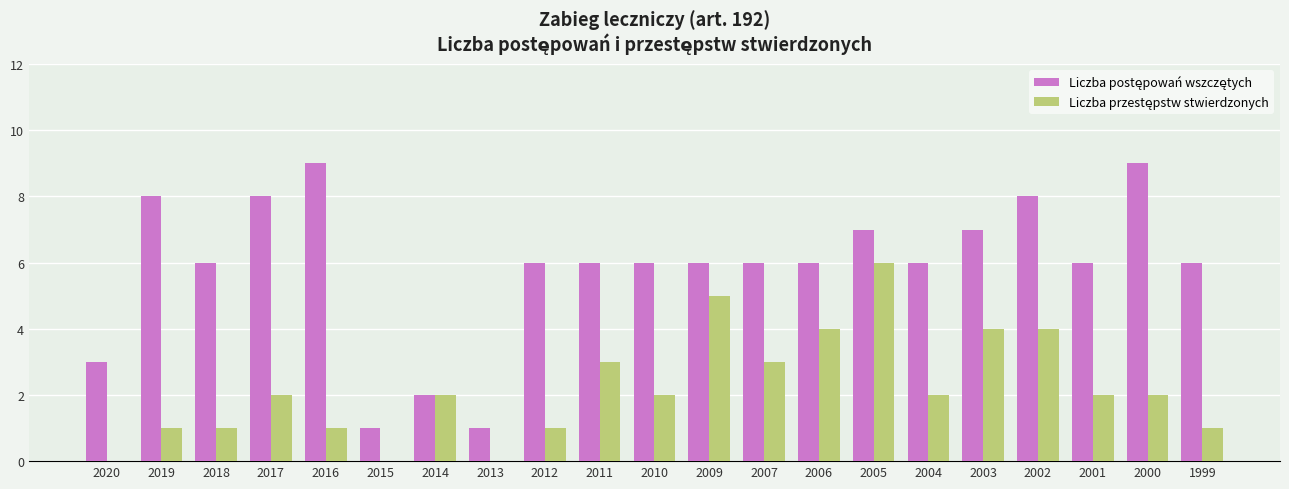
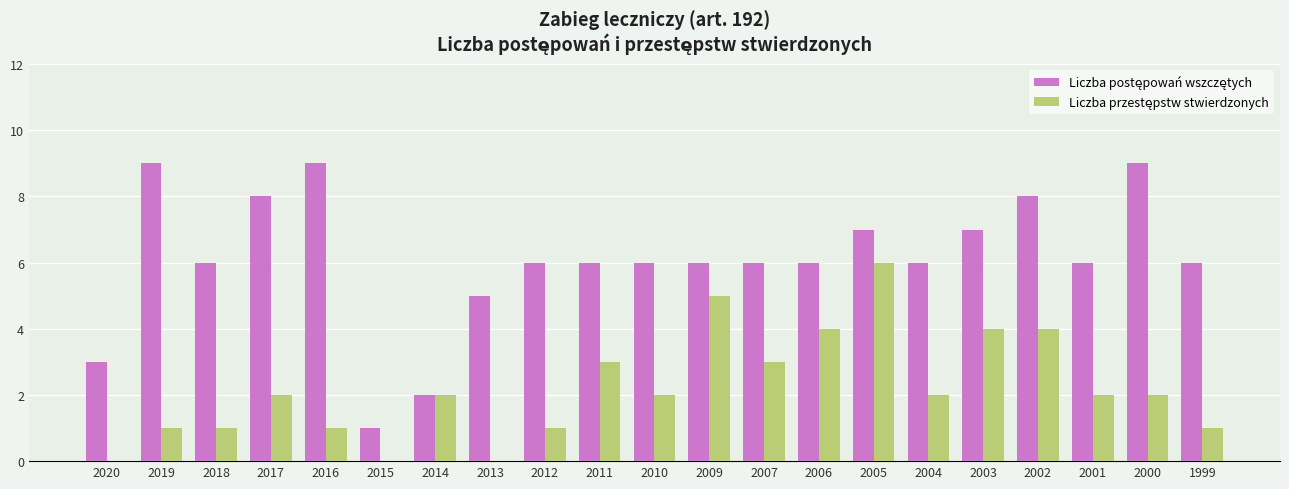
  {
    "Liczba postępowań wszczętych": {
      "2020": 3,
-     "2019": 8,
+     "2019": 9,
      "2018": 6,
      "2017": 8,
      "2016": 9,
      "2015": 1,
      "2014": 2,
-     "2013": 1,
+     "2013": 5,
      "2012": 6,
      "2011": 6,
      "2010": 6,
      "2009": 6,
      "2007": 6,
      "2006": 6,
      "2005": 7,
      "2004": 6,
      "2003": 7,
      "2002": 8,
      "2001": 6,
      "2000": 9,
      "1999": 6
    },
    "Liczba przestępstw stwierdzonych": {
      "2020": 0,
      "2019": 1,
      "2018": 1,
      "2017": 2,
      "2016": 1,
      "2015": 0,
      "2014": 2,
      "2013": 0,
      "2012": 1,
      "2011": 3,
      "2010": 2,
      "2009": 5,
      "2007": 3,
      "2006": 4,
      "2005": 6,
      "2004": 2,
      "2003": 4,
      "2002": 4,
      "2001": 2,
      "2000": 2,
      "1999": 1
    }
  }
